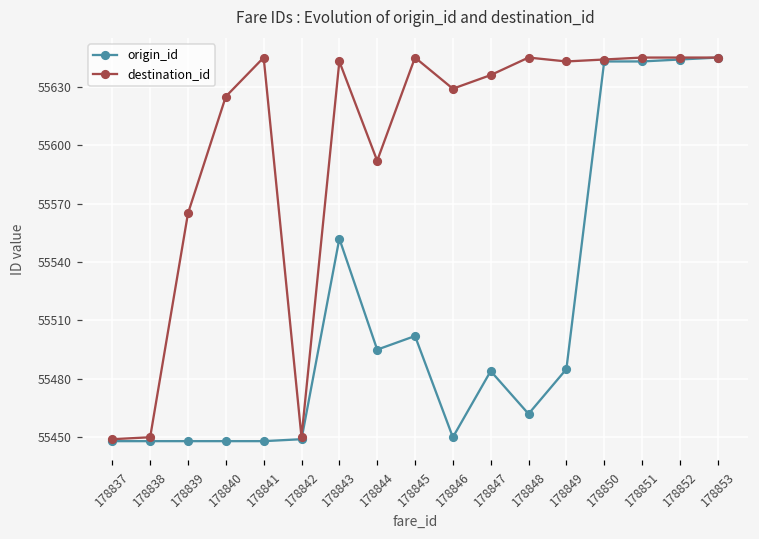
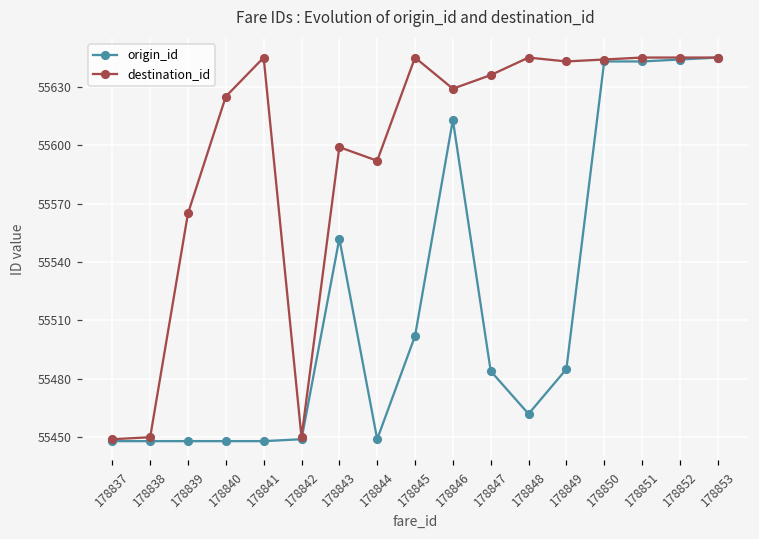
  {
    "origin_id": {
      "178838": 55448,
      "178839": 55448,
      "178840": 55448,
      "178841": 55448,
      "178843": 55552,
-     "178844": 55495,
+     "178844": 55449,
      "178845": 55502,
-     "178846": 55450,
+     "178846": 55613,
      "178847": 55484,
      "178848": 55462,
      "178849": 55485,
      "178851": 55643
    },
    "destination_id": {
      "178838": 55450,
      "178839": 55565,
      "178840": 55625,
      "178841": 55645,
-     "178843": 55643,
+     "178843": 55599,
      "178844": 55592,
      "178845": 55645,
      "178846": 55629,
      "178847": 55636,
      "178848": 55645,
      "178849": 55643,
      "178851": 55645
    }
  }
